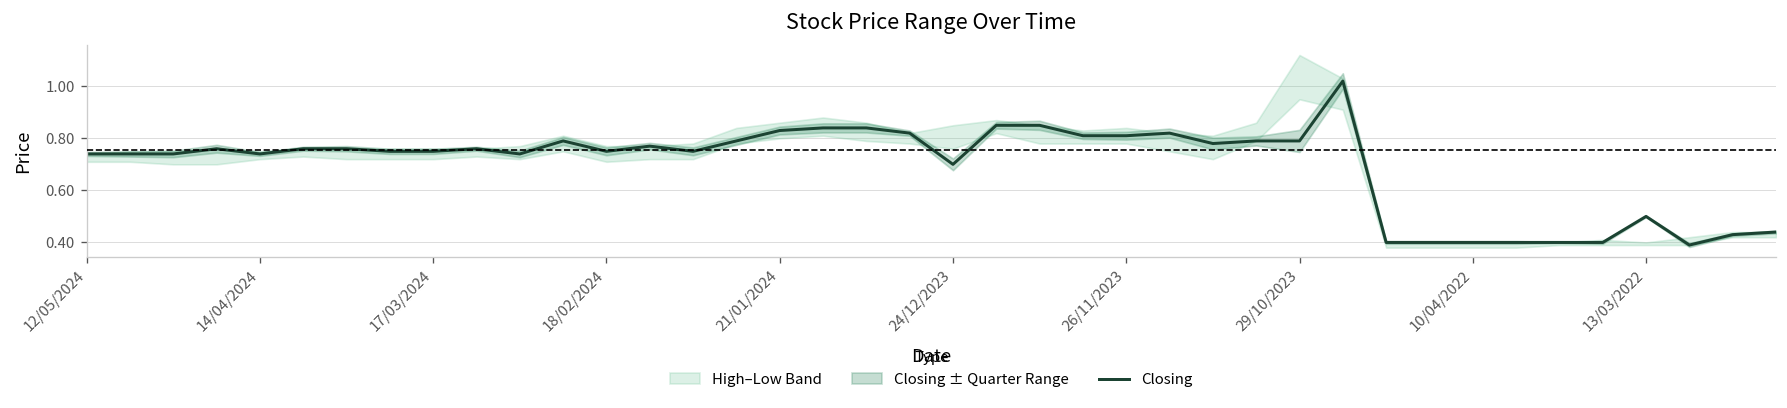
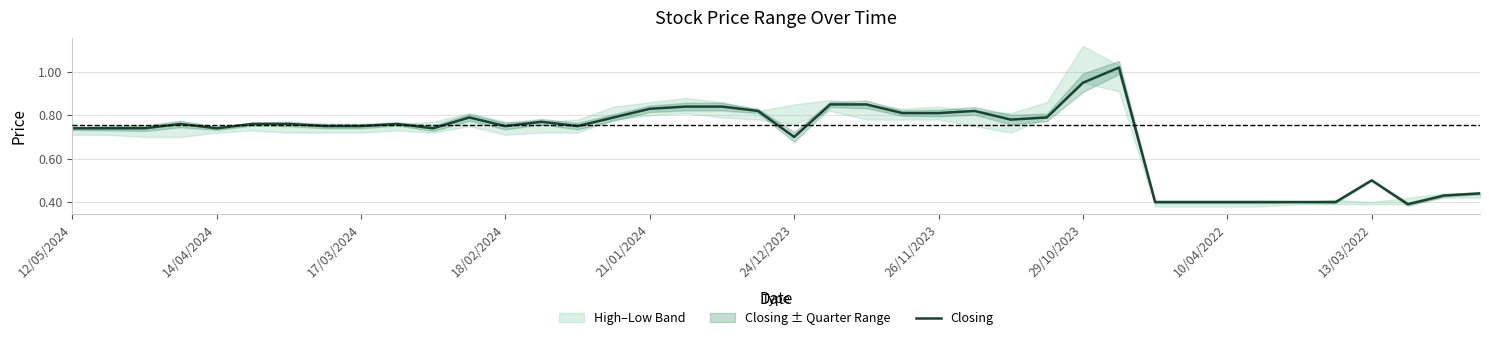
  {
    "Closing": {
      "18/02/2024": 0.75,
      "21/01/2024": 0.83,
      "24/12/2023": 0.70,
      "26/11/2023": 0.81,
-     "29/10/2023": 0.79
+     "29/10/2023": 0.95
    }
  }
